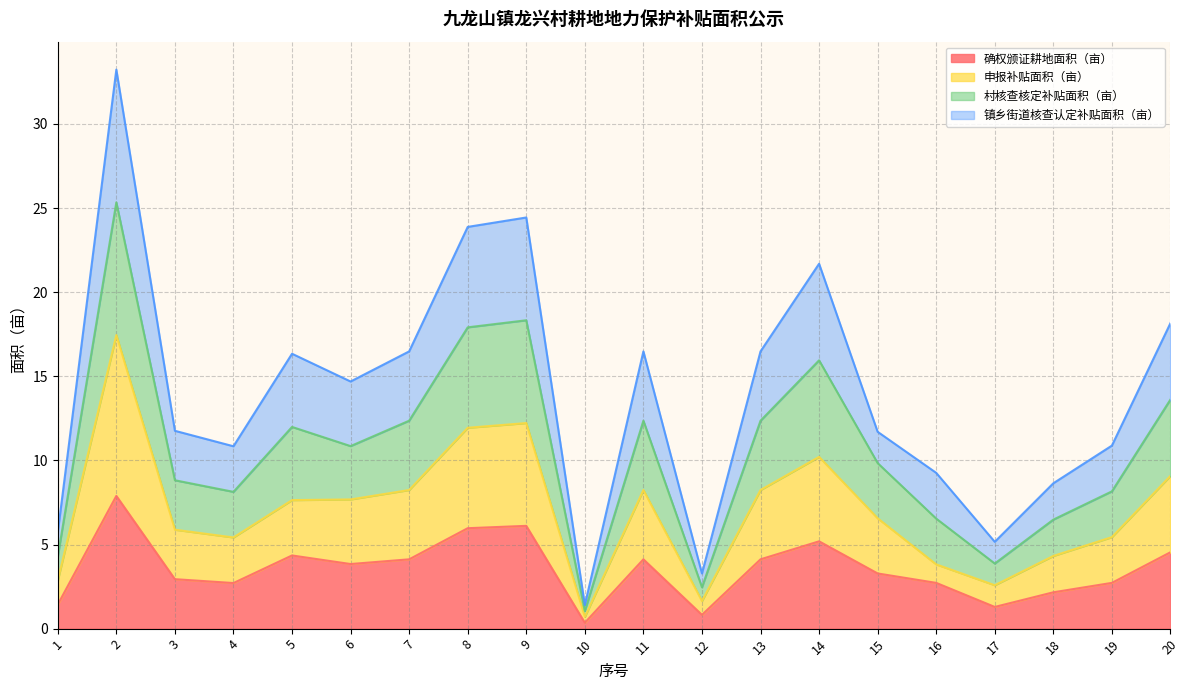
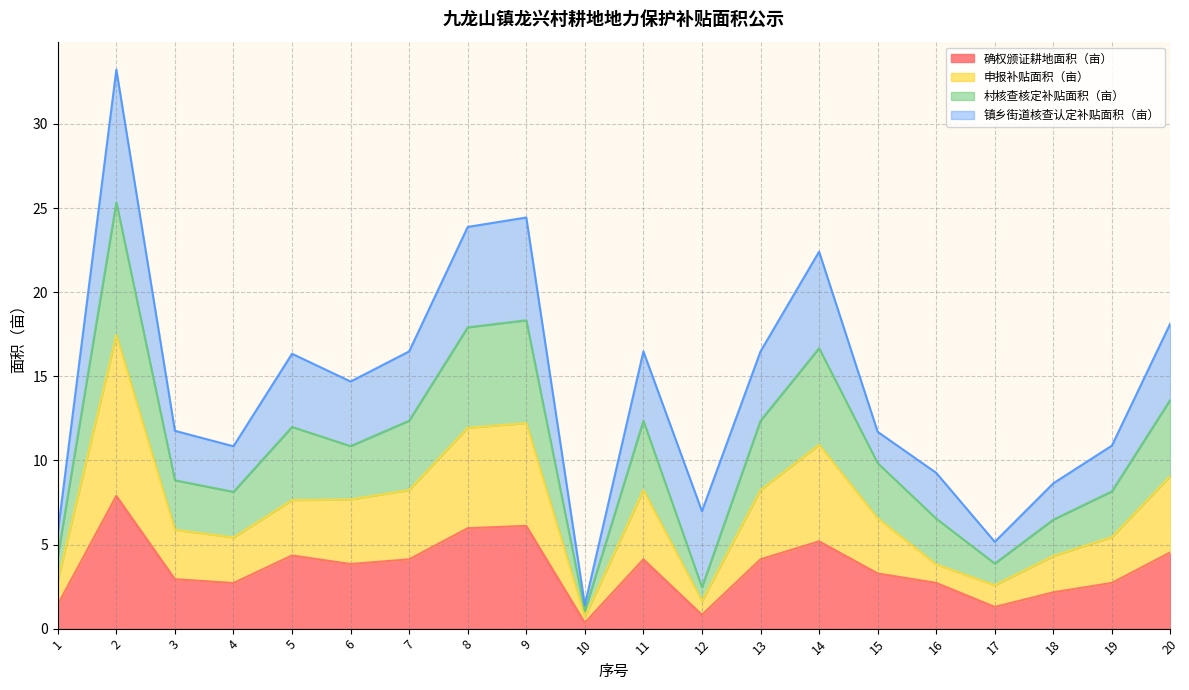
  {
    "确权颁证耕地面积（亩）": {
      "1": 1.4,
      "2": 7.9,
      "3": 2.9,
      "4": 2.7,
      "5": 4.4,
      "6": 3.8,
      "7": 4.1,
      "8": 6.0,
      "9": 6.1,
      "10": 0.4,
      "11": 4.1,
      "12": 0.8,
      "13": 4.1,
      "14": 5.2,
      "15": 3.3,
      "16": 2.7,
      "17": 1.3,
      "18": 2.2,
      "19": 2.7,
      "20": 4.5
    },
    "申报补贴面积（亩）": {
      "1": 1.4,
      "2": 9.6,
      "3": 2.9,
      "4": 2.7,
      "5": 3.3,
      "6": 3.8,
      "7": 4.1,
      "8": 6.0,
      "9": 6.1,
      "10": 0.4,
      "11": 4.1,
      "12": 0.8,
      "13": 4.1,
-     "14": 5.0,
+     "14": 5.7,
      "15": 3.3,
      "16": 1.1,
      "17": 1.3,
      "18": 2.2,
      "19": 2.7,
      "20": 4.5
    },
    "村核查核定补贴面积（亩）": {
      "1": 1.4,
      "2": 7.9,
      "3": 2.9,
      "4": 2.7,
      "5": 4.3,
      "6": 3.2,
      "7": 4.1,
      "8": 6.0,
      "9": 6.1,
      "10": 0.3,
      "11": 4.1,
      "12": 0.8,
      "13": 4.1,
      "14": 5.7,
      "15": 3.3,
      "16": 2.7,
      "17": 1.3,
      "18": 2.2,
      "19": 2.7,
      "20": 4.5
    },
    "镇乡街道核查认定补贴面积（亩）": {
      "1": 1.4,
      "2": 7.9,
      "3": 2.9,
      "4": 2.7,
      "5": 4.3,
      "6": 3.8,
      "7": 4.1,
      "8": 6.0,
      "9": 6.1,
      "10": 0.4,
      "11": 4.1,
-     "12": 0.8,
+     "12": 4.5,
      "13": 4.1,
      "14": 5.7,
      "15": 1.9,
      "16": 2.7,
      "17": 1.3,
      "18": 2.2,
      "19": 2.7,
      "20": 4.5
    }
  }
